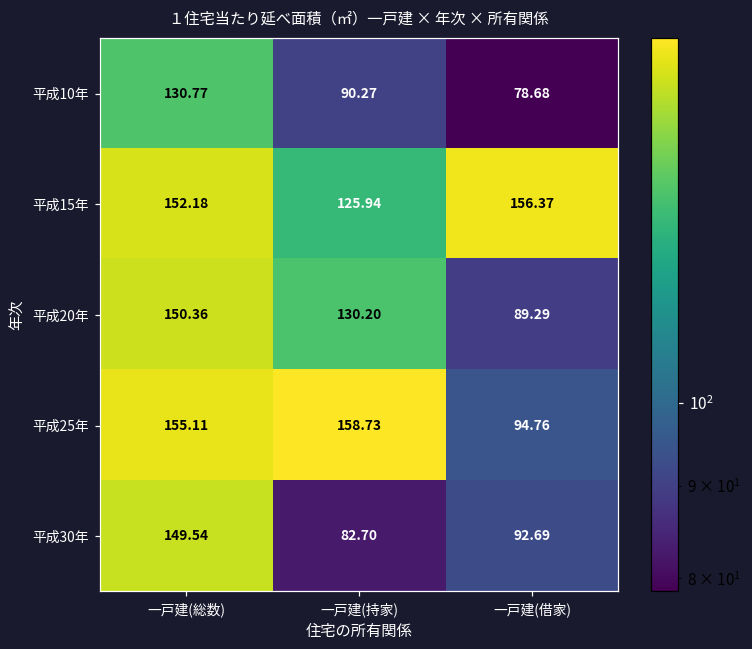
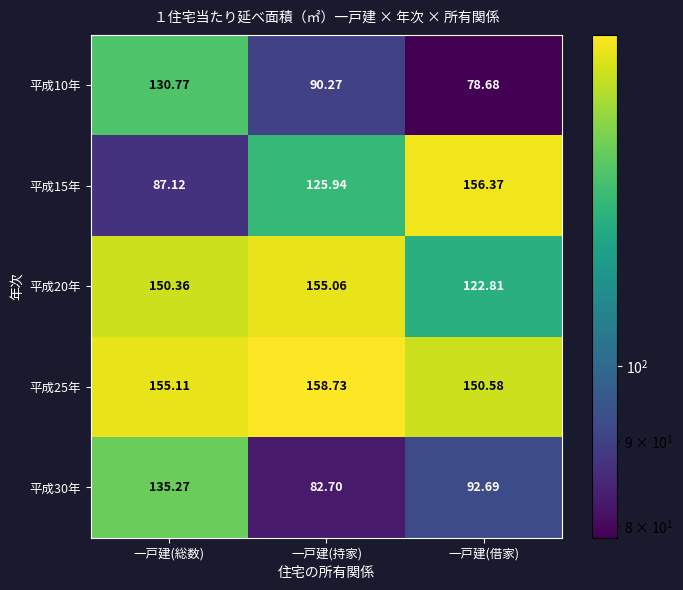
  {
    "平成10年": {
      "一戸建(総数)": 130.77,
      "一戸建(持家)": 90.27,
      "一戸建(借家)": 78.68
    },
    "平成15年": {
-     "一戸建(総数)": 152.18,
+     "一戸建(総数)": 87.12,
      "一戸建(持家)": 125.94,
      "一戸建(借家)": 156.37
    },
    "平成20年": {
      "一戸建(総数)": 150.36,
-     "一戸建(持家)": 130.20,
-     "一戸建(借家)": 89.29
+     "一戸建(持家)": 155.06,
+     "一戸建(借家)": 122.81
    },
    "平成25年": {
      "一戸建(総数)": 155.11,
      "一戸建(持家)": 158.73,
-     "一戸建(借家)": 94.76
+     "一戸建(借家)": 150.58
    },
    "平成30年": {
-     "一戸建(総数)": 149.54,
+     "一戸建(総数)": 135.27,
      "一戸建(持家)": 82.70,
      "一戸建(借家)": 92.69
    }
  }
